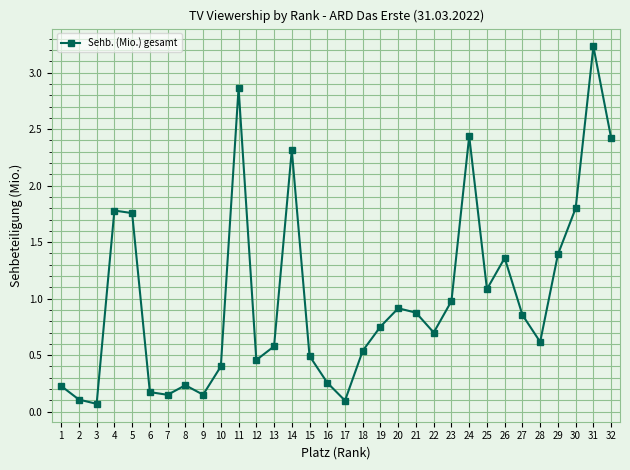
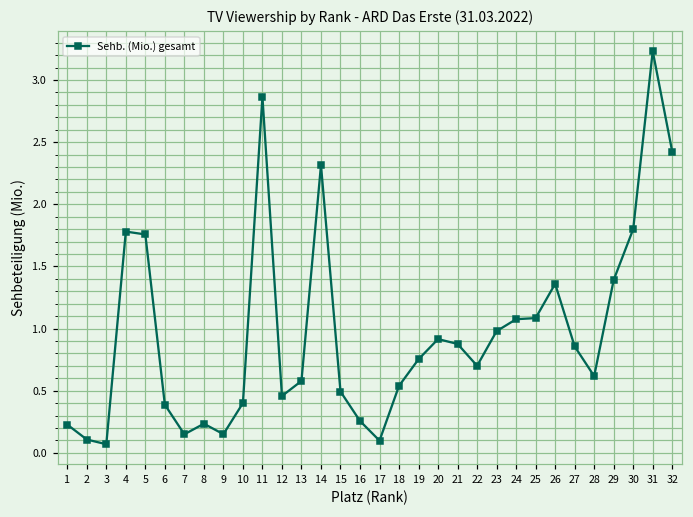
  {
    "1": 0.23,
    "2": 0.11,
    "3": 0.07,
    "4": 1.78,
    "5": 1.76,
-   "6": 0.17,
+   "6": 0.39,
    "7": 0.15,
    "8": 0.23,
    "9": 0.15,
    "10": 0.40,
    "11": 2.86,
    "12": 0.46,
    "13": 0.58,
    "14": 2.32,
    "15": 0.49,
    "16": 0.26,
    "17": 0.10,
    "18": 0.54,
    "19": 0.75,
    "20": 0.92,
    "21": 0.88,
    "22": 0.70,
    "23": 0.98,
-   "24": 2.44,
+   "24": 1.08,
    "25": 1.08,
    "26": 1.36,
    "27": 0.86,
    "28": 0.62,
    "29": 1.39,
    "30": 1.80,
    "31": 3.23,
    "32": 2.42
  }
